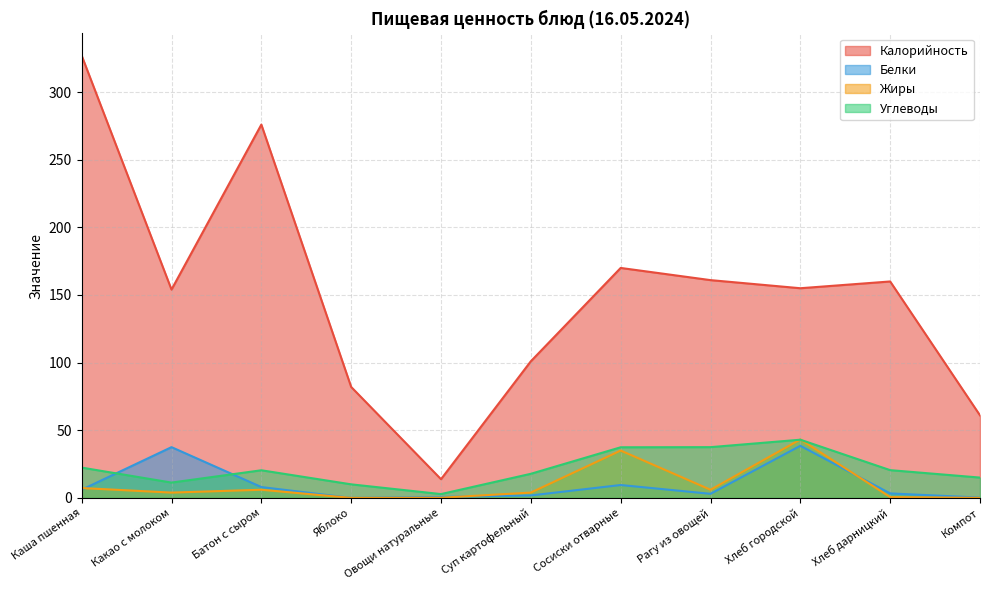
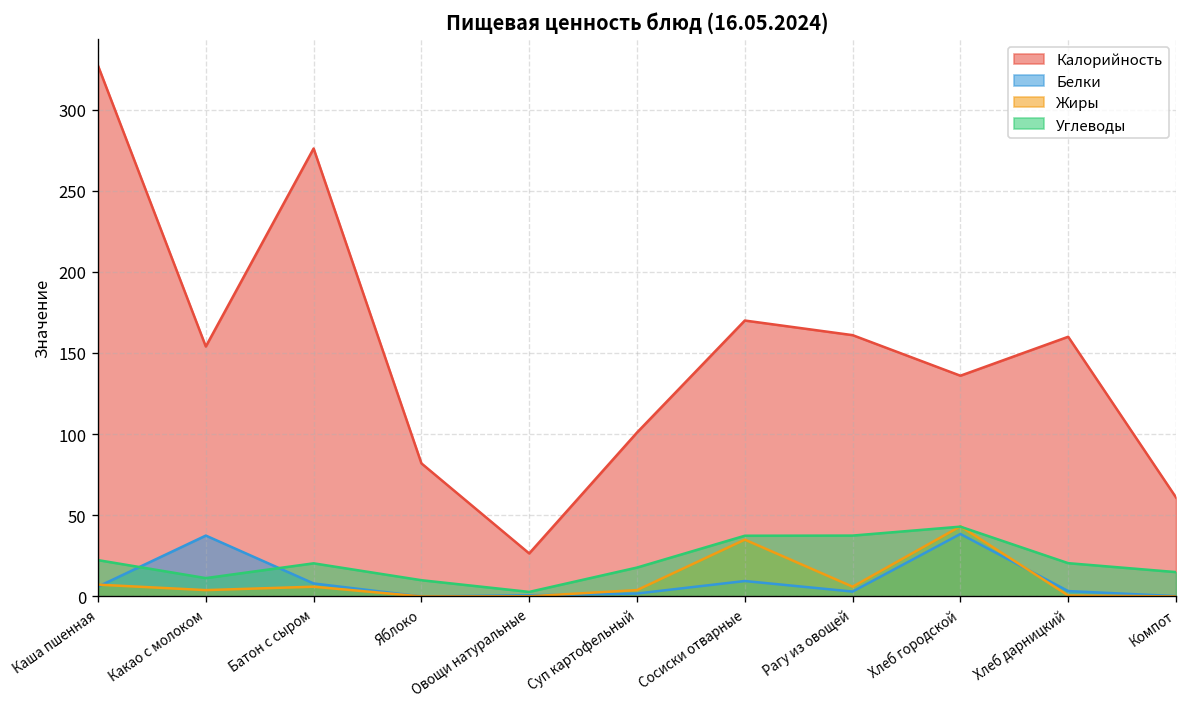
  {
    "Калорийность": {
      "Каша пшенная": 327,
      "Какао с молоком": 154,
      "Батон с сыром": 276,
      "Яблоко": 82,
-     "Овощи натуральные": 14,
+     "Овощи натуральные": 27,
      "Суп картофельный": 101,
      "Сосиски отварные": 170,
      "Рагу из овощей": 161,
-     "Хлеб городской": 155,
+     "Хлеб городской": 136,
      "Хлеб дарницкий": 160,
      "Компот": 61
    },
    "Белки": {
      "Какао с молоком": 38,
      "Батон с сыром": 8,
      "Суп картофельный": 2,
      "Сосиски отварные": 10,
      "Рагу из овощей": 3,
      "Хлеб городской": 39,
      "Хлеб дарницкий": 3
    },
    "Жиры": {
      "Какао с молоком": 4,
      "Батон с сыром": 6,
      "Суп картофельный": 4,
      "Сосиски отварные": 35,
      "Рагу из овощей": 6,
      "Хлеб дарницкий": 1
    },
    "Углеводы": {
      "Каша пшенная": 22,
      "Какао с молоком": 11,
      "Батон с сыром": 20,
      "Яблоко": 10,
      "Овощи натуральные": 3,
      "Суп картофельный": 18,
      "Сосиски отварные": 37,
      "Рагу из овощей": 38,
      "Хлеб дарницкий": 21,
      "Компот": 15
    }
  }
